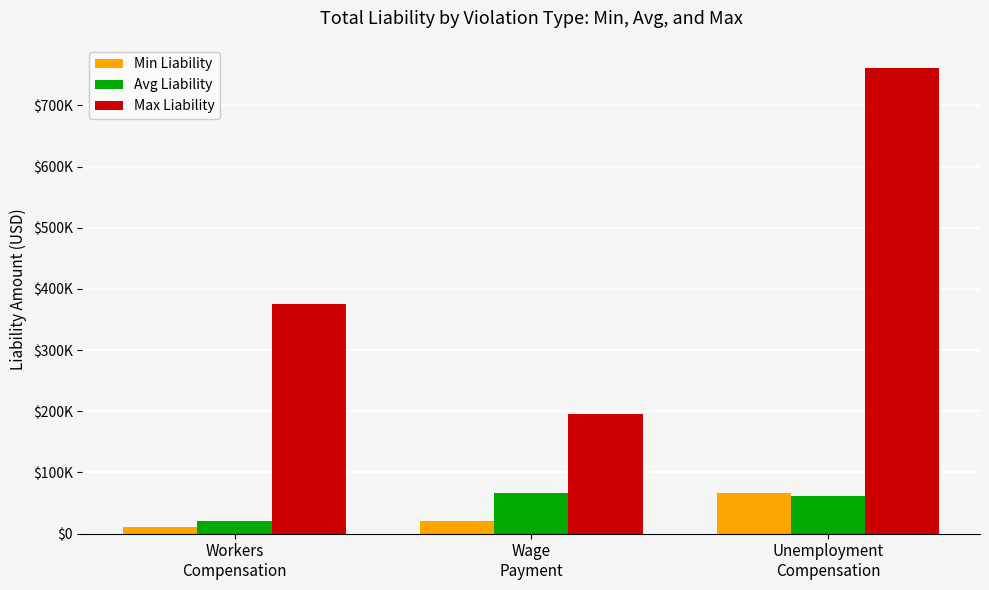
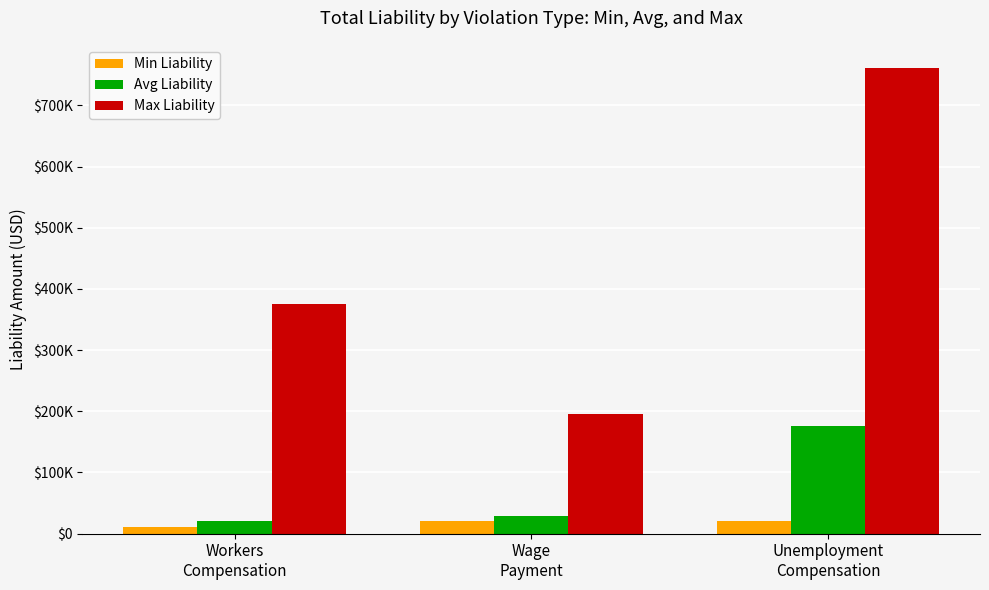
  {
    "Min Liability": {
      "Workers Compensation": "$10000",
      "Wage Payment": "$20000",
-     "Unemployment Compensation": "$70000"
+     "Unemployment Compensation": "$20000"
    },
    "Avg Liability": {
      "Workers Compensation": "$20000",
-     "Wage Payment": "$70000",
-     "Unemployment Compensation": "$60000"
+     "Wage Payment": "$30000",
+     "Unemployment Compensation": "$180000"
    },
    "Max Liability": {
      "Workers Compensation": "$380000",
      "Wage Payment": "$200000",
      "Unemployment Compensation": "$760000"
    }
  }
